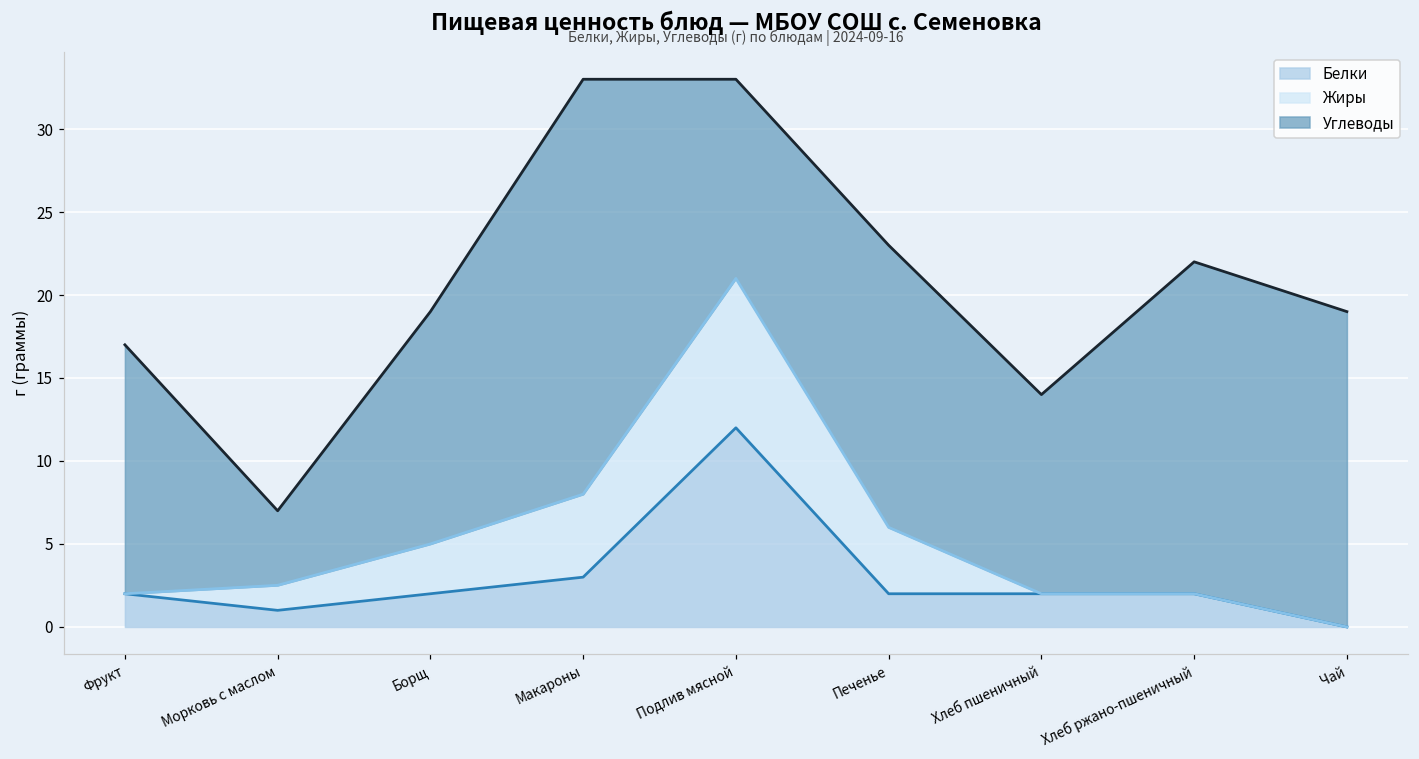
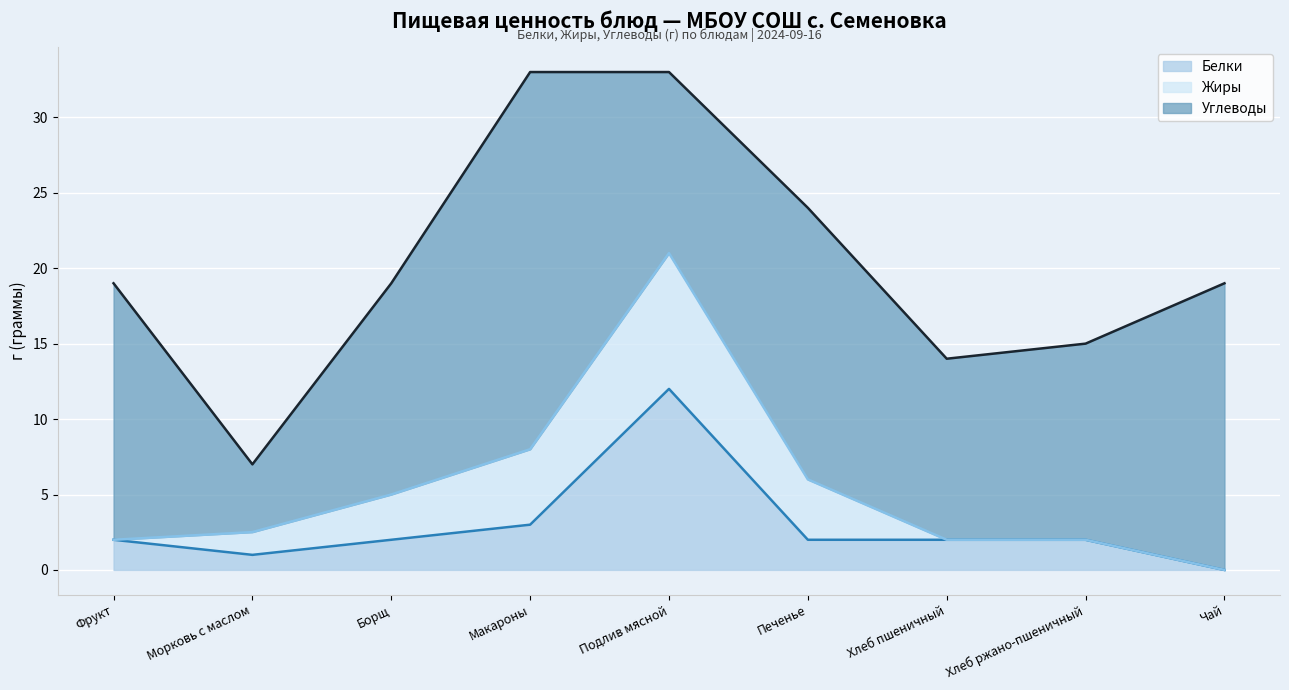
  {
    "Углеводы": {
-     "Фрукт": 15,
+     "Фрукт": 17,
      "Морковь с маслом": 4.5,
      "Борщ": 14,
      "Макароны": 25,
      "Подлив мясной": 12,
-     "Печенье": 17,
+     "Печенье": 18,
      "Хлеб пшеничный": 12,
-     "Хлеб ржано-пшеничный": 20,
+     "Хлеб ржано-пшеничный": 13,
      "Чай": 19
    }
  }
